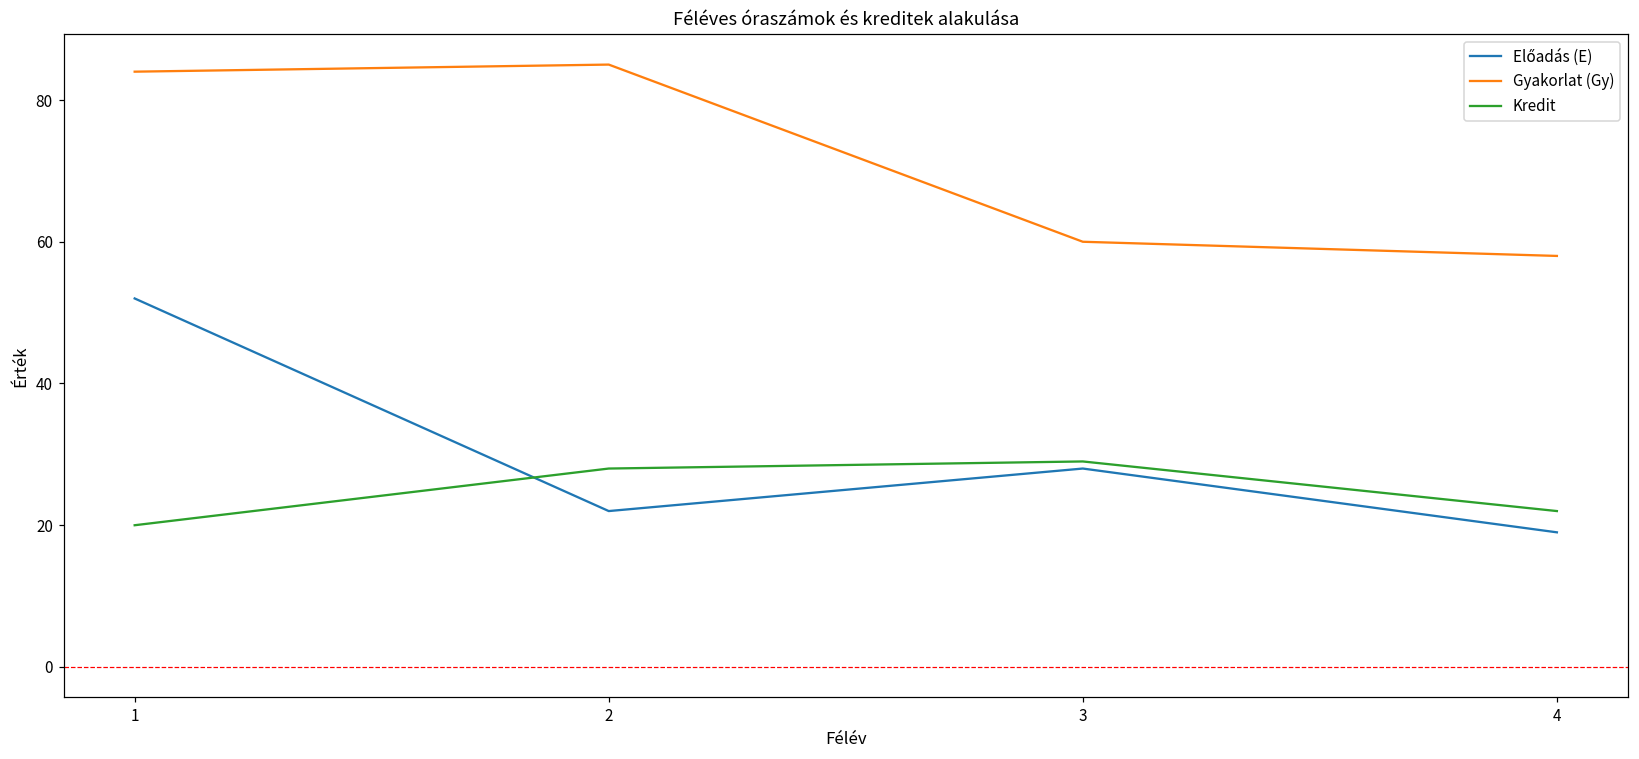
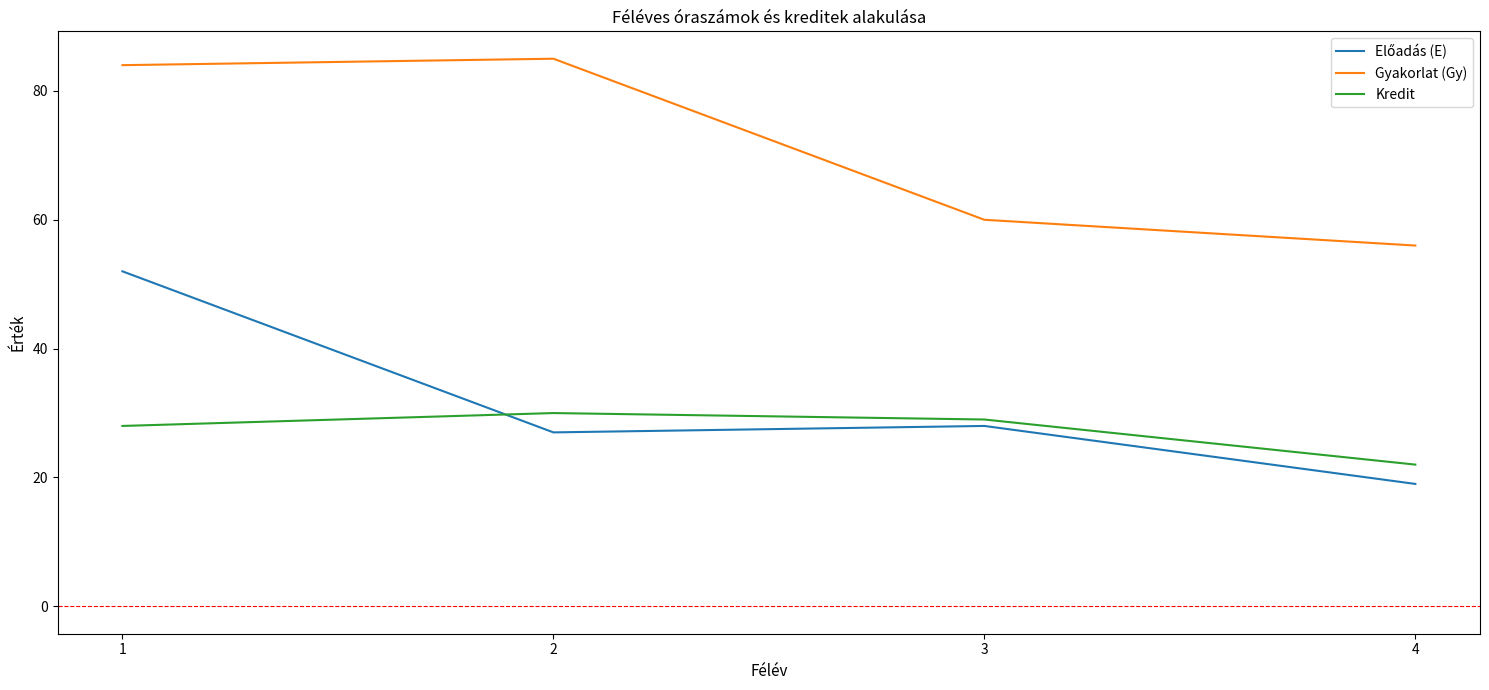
  {
    "Előadás (E)": {
      "1": 52,
-     "2": 22,
+     "2": 27,
      "3": 28,
      "4": 19
    },
    "Gyakorlat (Gy)": {
      "1": 84,
      "2": 85,
      "3": 60,
-     "4": 58
+     "4": 56
    },
    "Kredit": {
-     "1": 20,
-     "2": 28,
+     "1": 28,
+     "2": 30,
      "3": 29,
      "4": 22
    }
  }
